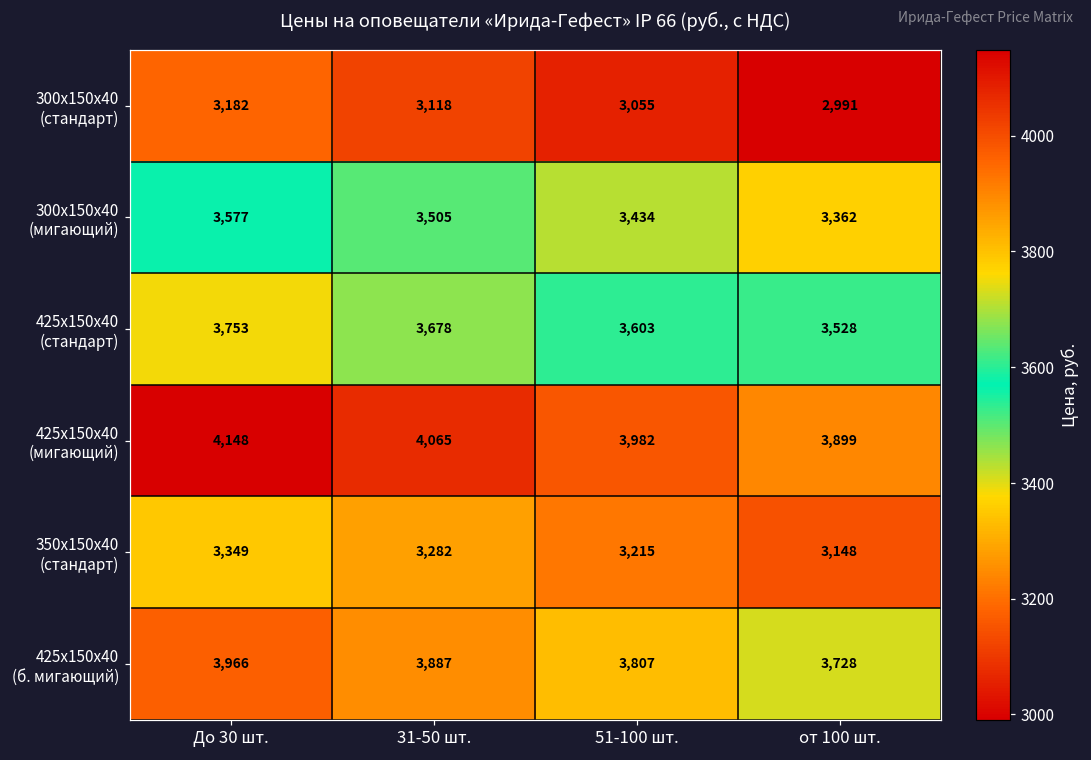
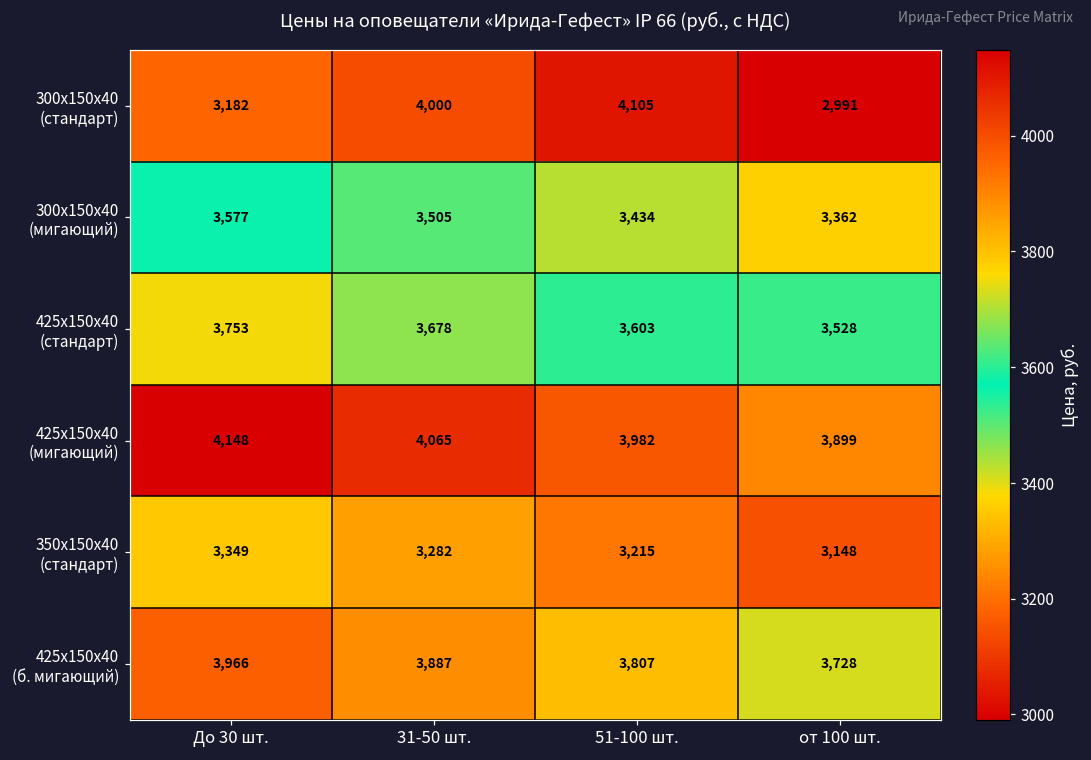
  {
    "300x150x40 (стандарт)": {
      "До 30 шт.": "3,182",
-     "31-50 шт.": "3,118",
-     "51-100 шт.": "3,055",
+     "31-50 шт.": "4,000",
+     "51-100 шт.": "4,105",
      "от 100 шт.": "2,991"
    },
    "300x150x40 (мигающий)": {
      "До 30 шт.": "3,577",
      "31-50 шт.": "3,505",
      "51-100 шт.": "3,434",
      "от 100 шт.": "3,362"
    },
    "425x150x40 (стандарт)": {
      "До 30 шт.": "3,753",
      "31-50 шт.": "3,678",
      "51-100 шт.": "3,603",
      "от 100 шт.": "3,528"
    },
    "425x150x40 (мигающий)": {
      "До 30 шт.": "4,148",
      "31-50 шт.": "4,065",
      "51-100 шт.": "3,982",
      "от 100 шт.": "3,899"
    },
    "350x150x40 (стандарт)": {
      "До 30 шт.": "3,349",
      "31-50 шт.": "3,282",
      "51-100 шт.": "3,215",
      "от 100 шт.": "3,148"
    },
    "425x150x40 (б. мигающий)": {
      "До 30 шт.": "3,966",
      "31-50 шт.": "3,887",
      "51-100 шт.": "3,807",
      "от 100 шт.": "3,728"
    }
  }
